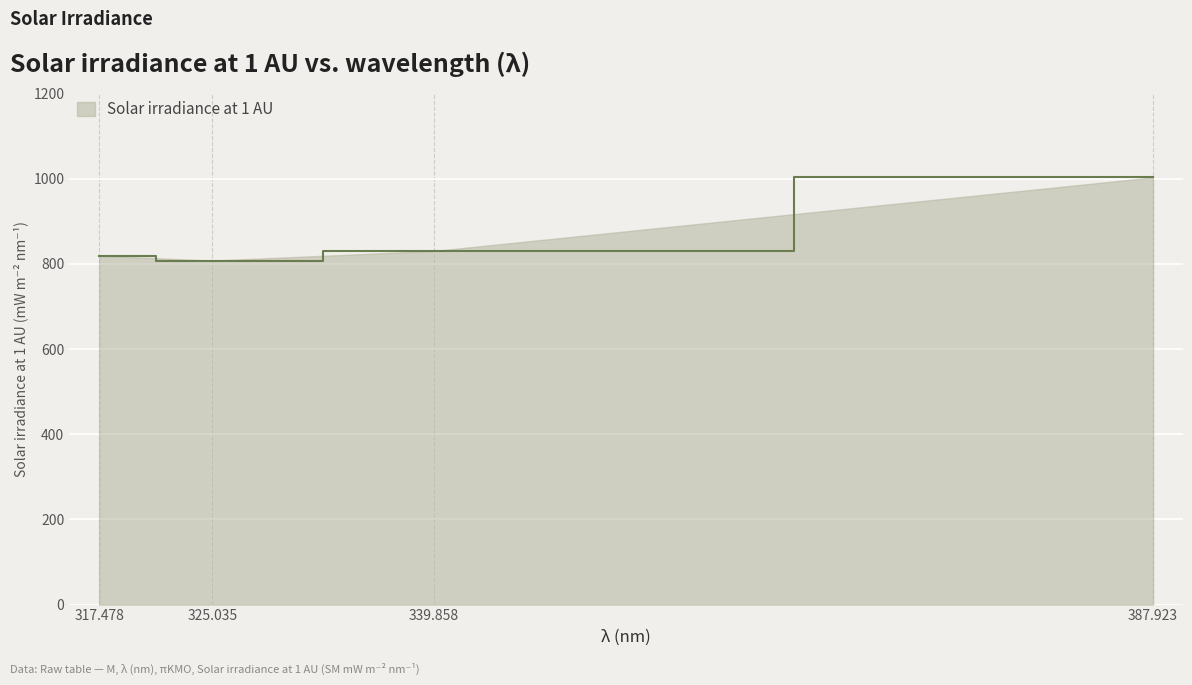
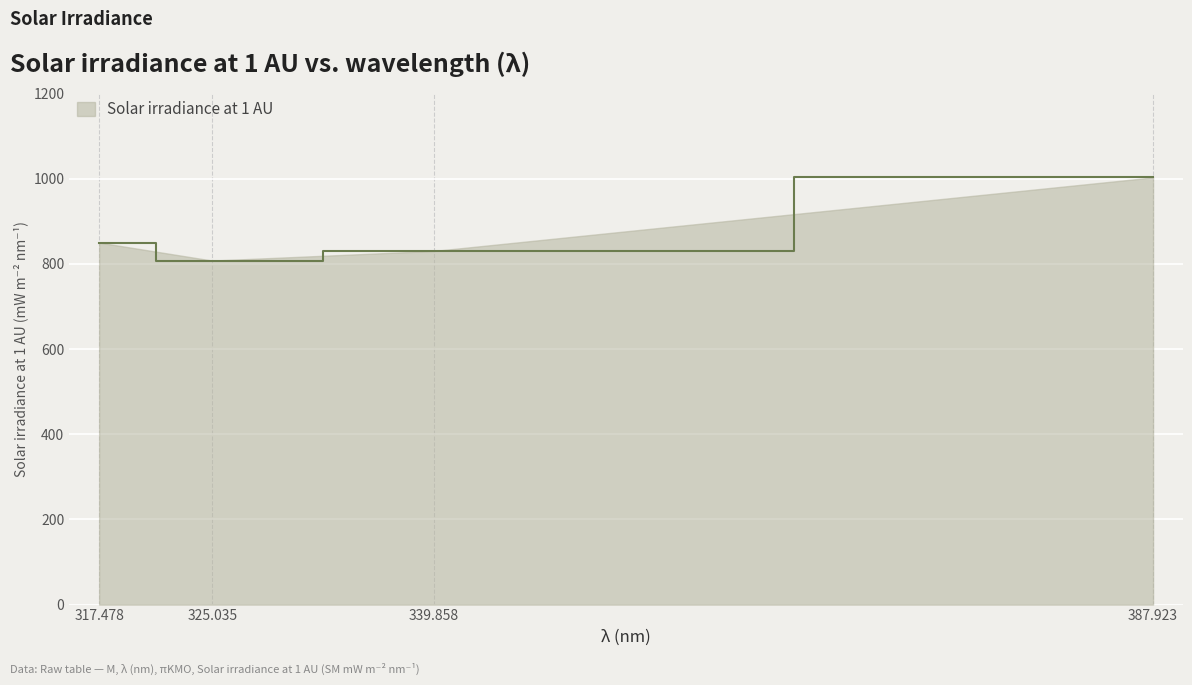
  {
-   "317.478": 820,
+   "317.478": 850,
    "325.035": 810,
    "339.858": 830,
    "387.923": 1000
  }
